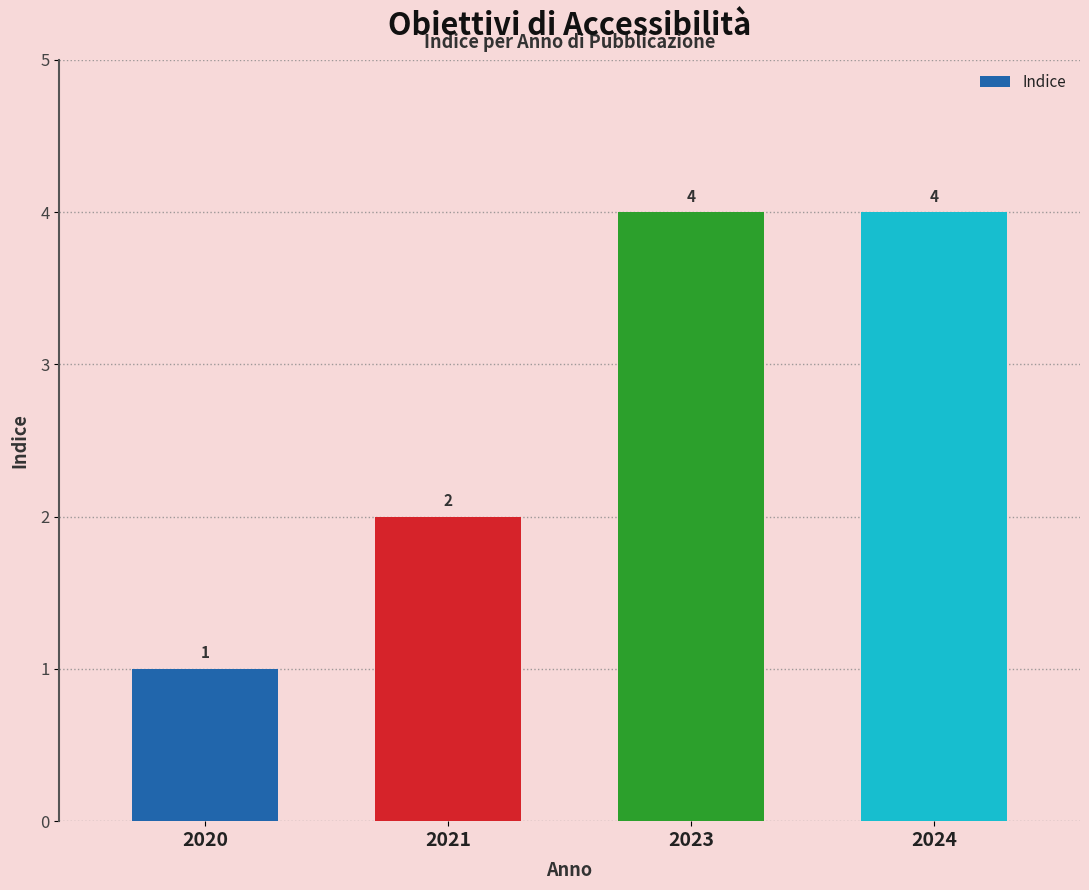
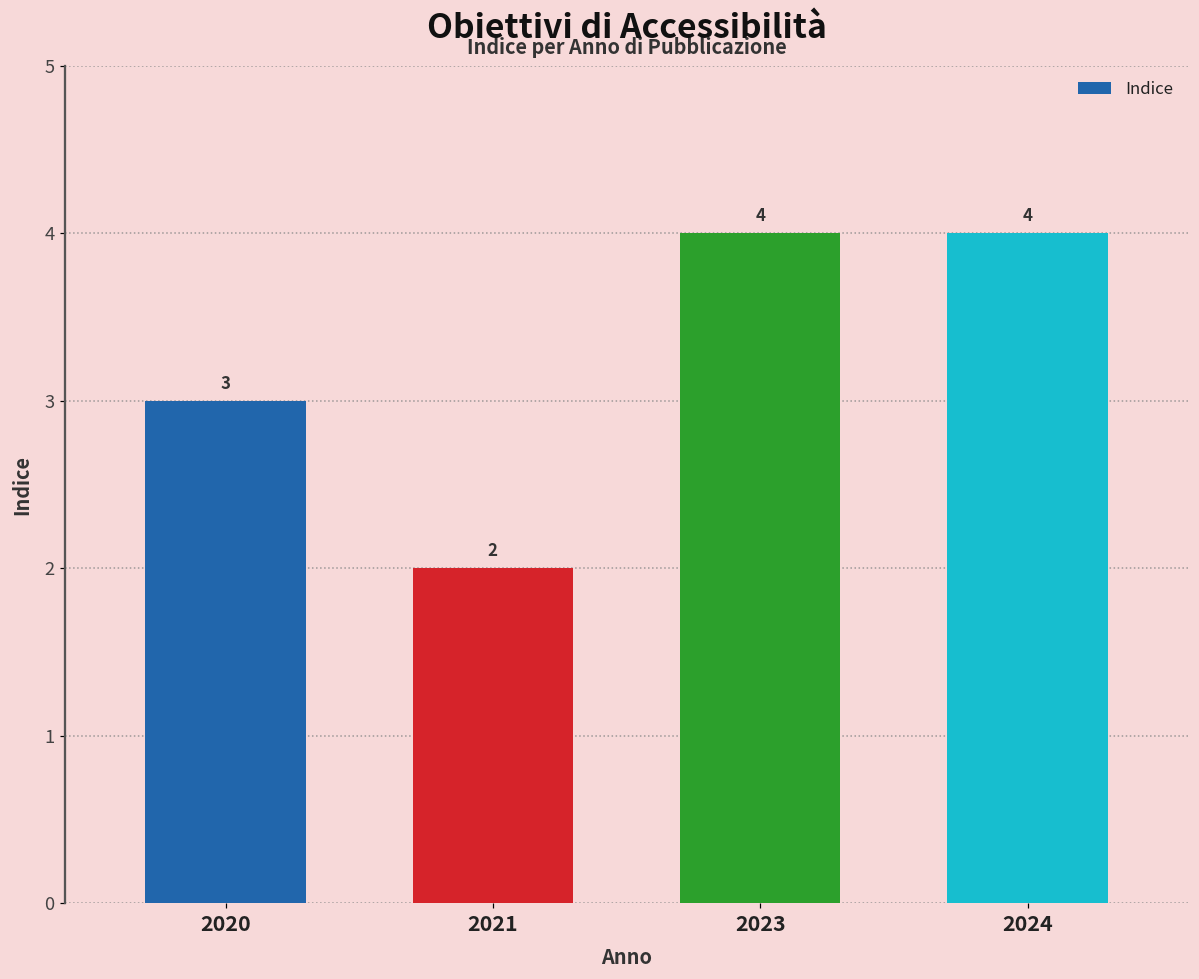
  {
-   "2020": 1,
+   "2020": 3,
    "2021": 2,
    "2023": 4,
    "2024": 4
  }
